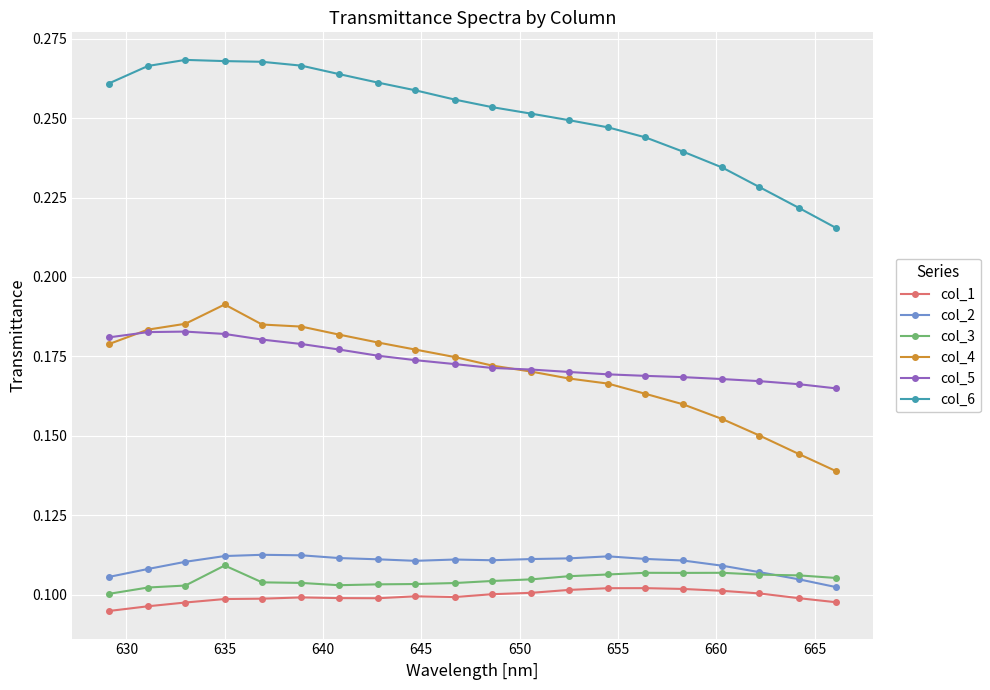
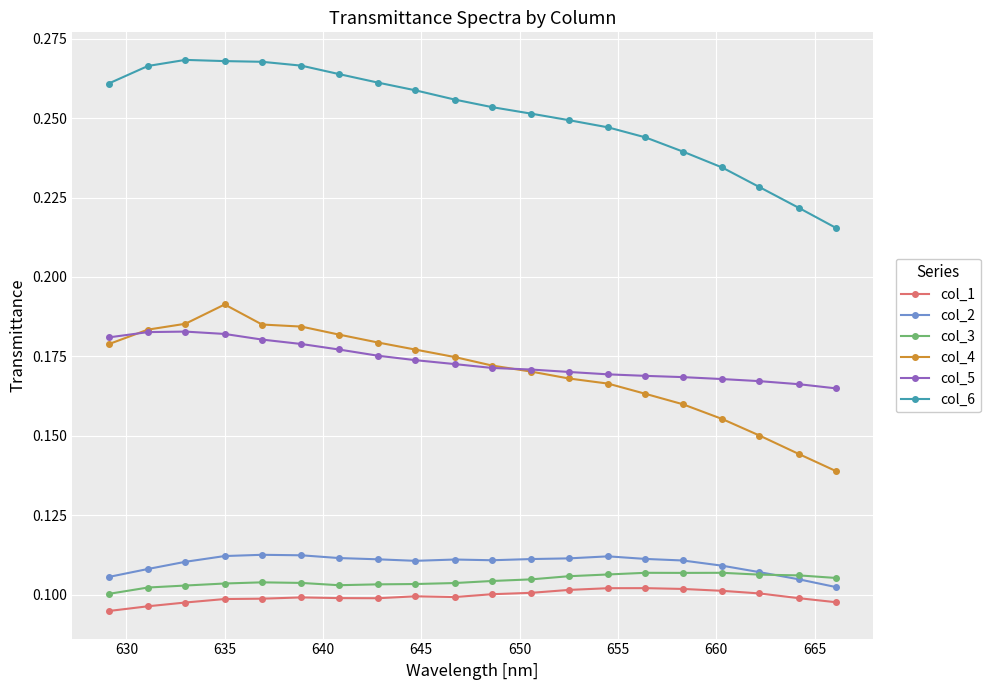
  {
    "col_1": {
      "635": 0.099
    },
    "col_3": {
-     "635": 0.109
+     "635": 0.104
    },
    "col_4": {
      "635": 0.191
    }
  }
